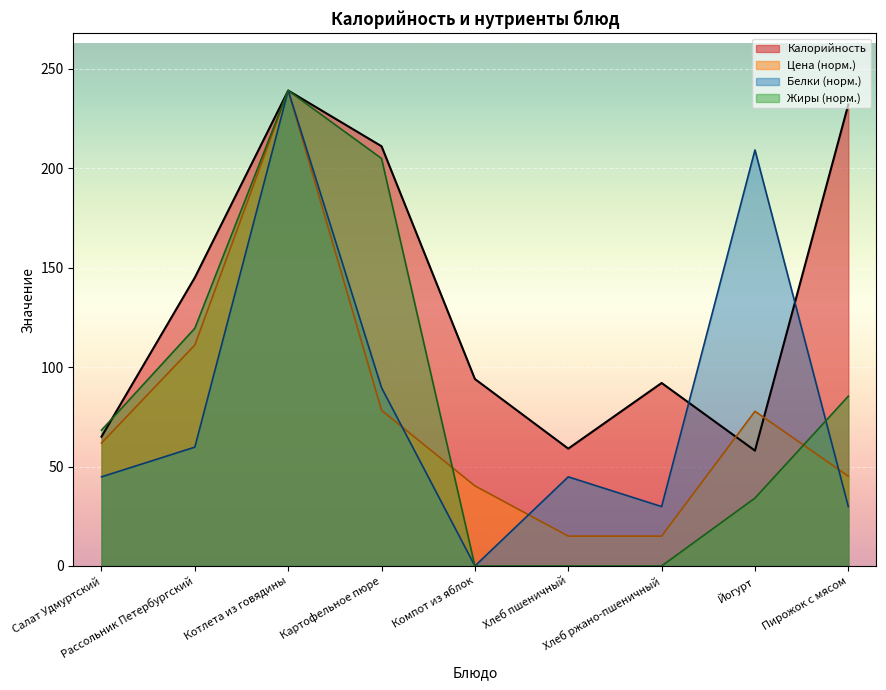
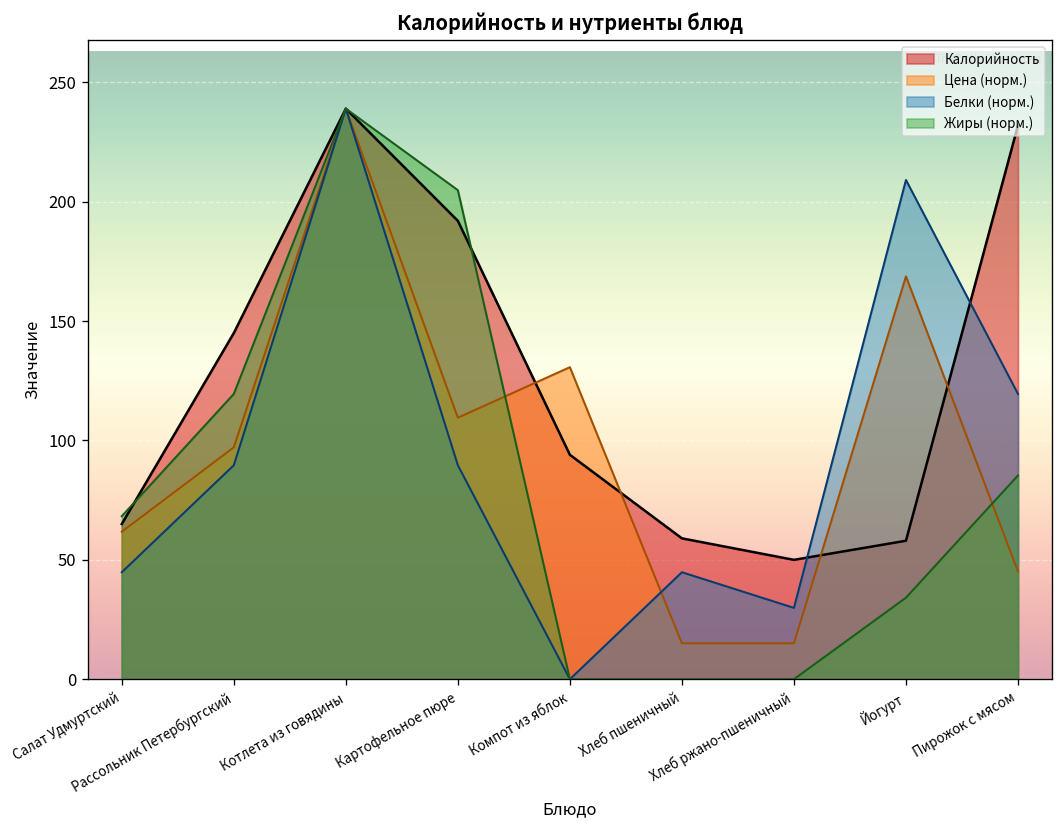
  {
    "Калорийность": {
      "Салат Удмуртский": 65,
      "Рассольник Петербургский": 145,
-     "Картофельное пюре": 211,
+     "Картофельное пюре": 192,
      "Компот из яблок": 94,
      "Хлеб пшеничный": 59,
-     "Хлеб ржано-пшеничный": 92,
+     "Хлеб ржано-пшеничный": 50,
      "Йогурт": 58
    },
    "Цена (норм.)": {
      "Салат Удмуртский": 62,
-     "Рассольник Петербургский": 111,
-     "Картофельное пюре": 78,
-     "Компот из яблок": 40,
+     "Рассольник Петербургский": 97,
+     "Картофельное пюре": 110,
+     "Компот из яблок": 131,
      "Хлеб пшеничный": 15,
      "Хлеб ржано-пшеничный": 15,
-     "Йогурт": 78,
+     "Йогурт": 169,
      "Пирожок с мясом": 45
    },
    "Белки (норм.)": {
      "Салат Удмуртский": 45,
-     "Рассольник Петербургский": 60,
+     "Рассольник Петербургский": 90,
      "Картофельное пюре": 90,
      "Хлеб пшеничный": 45,
      "Хлеб ржано-пшеничный": 30,
      "Йогурт": 209,
-     "Пирожок с мясом": 30
+     "Пирожок с мясом": 120
    },
    "Жиры (норм.)": {
      "Салат Удмуртский": 68,
      "Рассольник Петербургский": 120,
      "Картофельное пюре": 205,
      "Хлеб пшеничный": 0,
      "Хлеб ржано-пшеничный": 0,
      "Йогурт": 34,
      "Пирожок с мясом": 85
    }
  }
